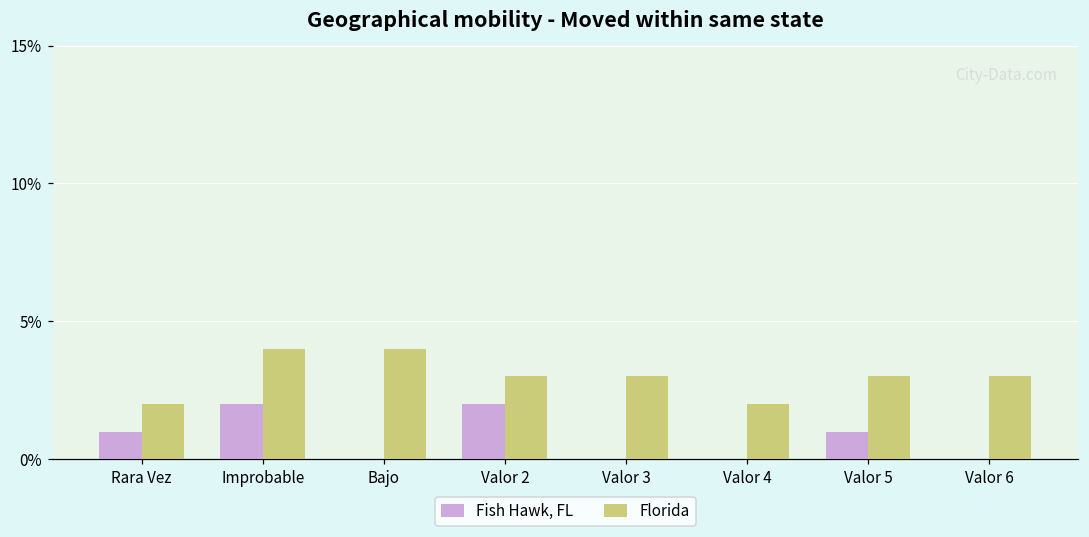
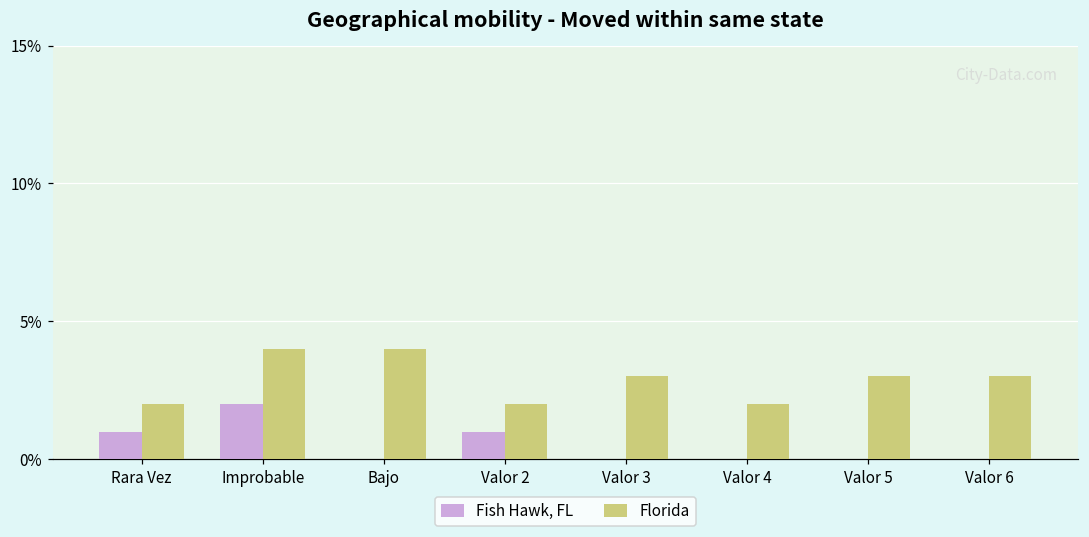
  {
    "Fish Hawk, FL": {
      "Rara Vez": "1%",
      "Improbable": "2%",
      "Bajo": "0%",
-     "Valor 2": "2%",
+     "Valor 2": "1%",
      "Valor 3": "0%",
      "Valor 4": "0%",
-     "Valor 5": "1%",
+     "Valor 5": "0%",
      "Valor 6": "0%"
    },
    "Florida": {
      "Rara Vez": "2%",
      "Improbable": "4%",
      "Bajo": "4%",
-     "Valor 2": "3%",
+     "Valor 2": "2%",
      "Valor 3": "3%",
      "Valor 4": "2%",
      "Valor 5": "3%",
      "Valor 6": "3%"
    }
  }
